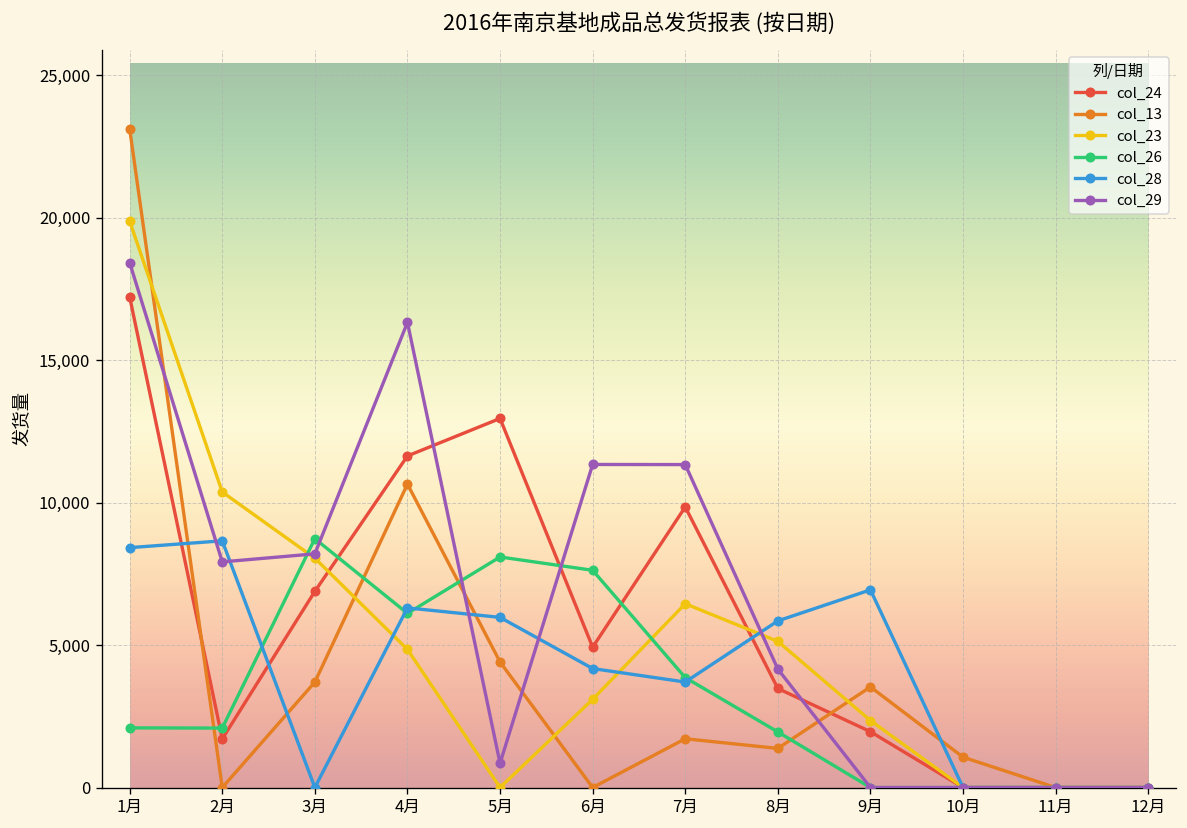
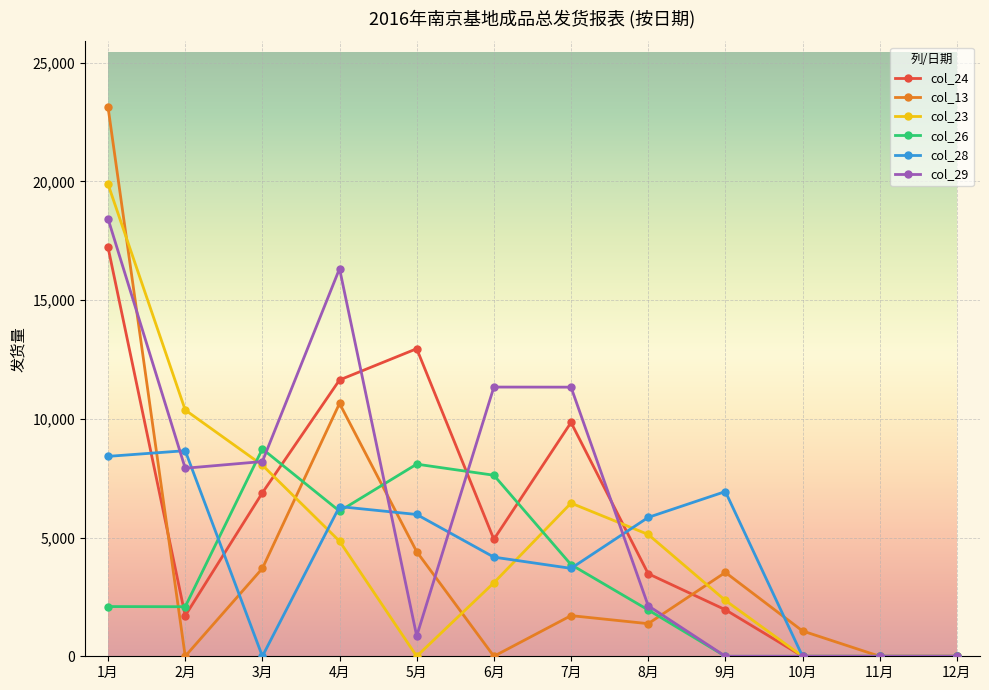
  {
    "col_23": {
      "1月": "19,900",
      "2月": "10,400",
      "3月": "8,000",
      "4月": "4,800",
      "5月": "0",
      "6月": "3,100",
      "7月": "6,500",
      "8月": "5,100",
      "9月": "2,400"
    },
    "col_26": {
      "1月": "2,100",
      "2月": "2,100",
      "3月": "8,700",
      "4月": "6,100",
      "5月": "8,100",
      "6月": "7,600",
      "7月": "3,900",
      "8月": "2,000"
    },
    "col_28": {
      "1月": "8,400",
      "2月": "8,700",
      "3月": "0",
      "4月": "6,300",
      "5月": "6,000",
      "6月": "4,200",
      "7月": "3,700",
      "8月": "5,800",
      "9月": "6,900"
    },
    "col_29": {
      "1月": "18,400",
      "2月": "7,900",
      "3月": "8,200",
      "4月": "16,300",
      "5月": "900",
      "6月": "11,300",
      "7月": "11,300",
-     "8月": "4,200"
+     "8月": "2,100"
    }
  }
